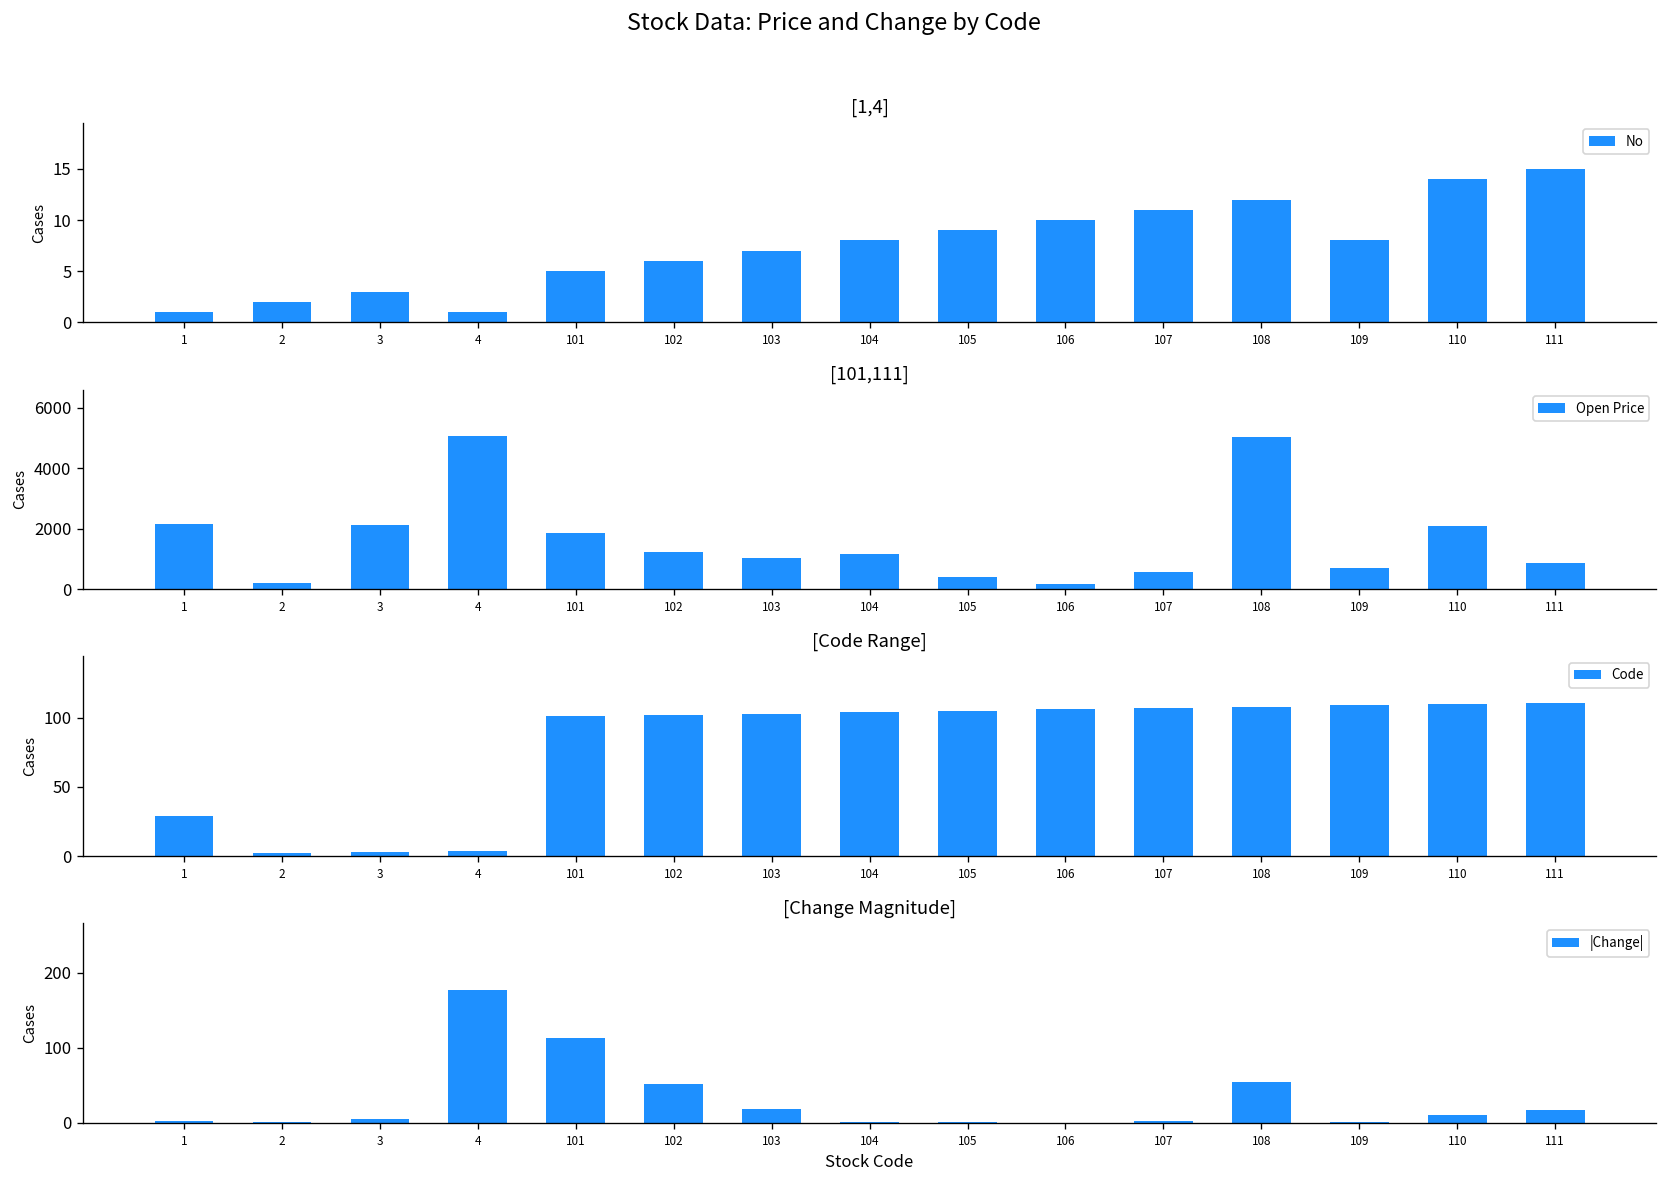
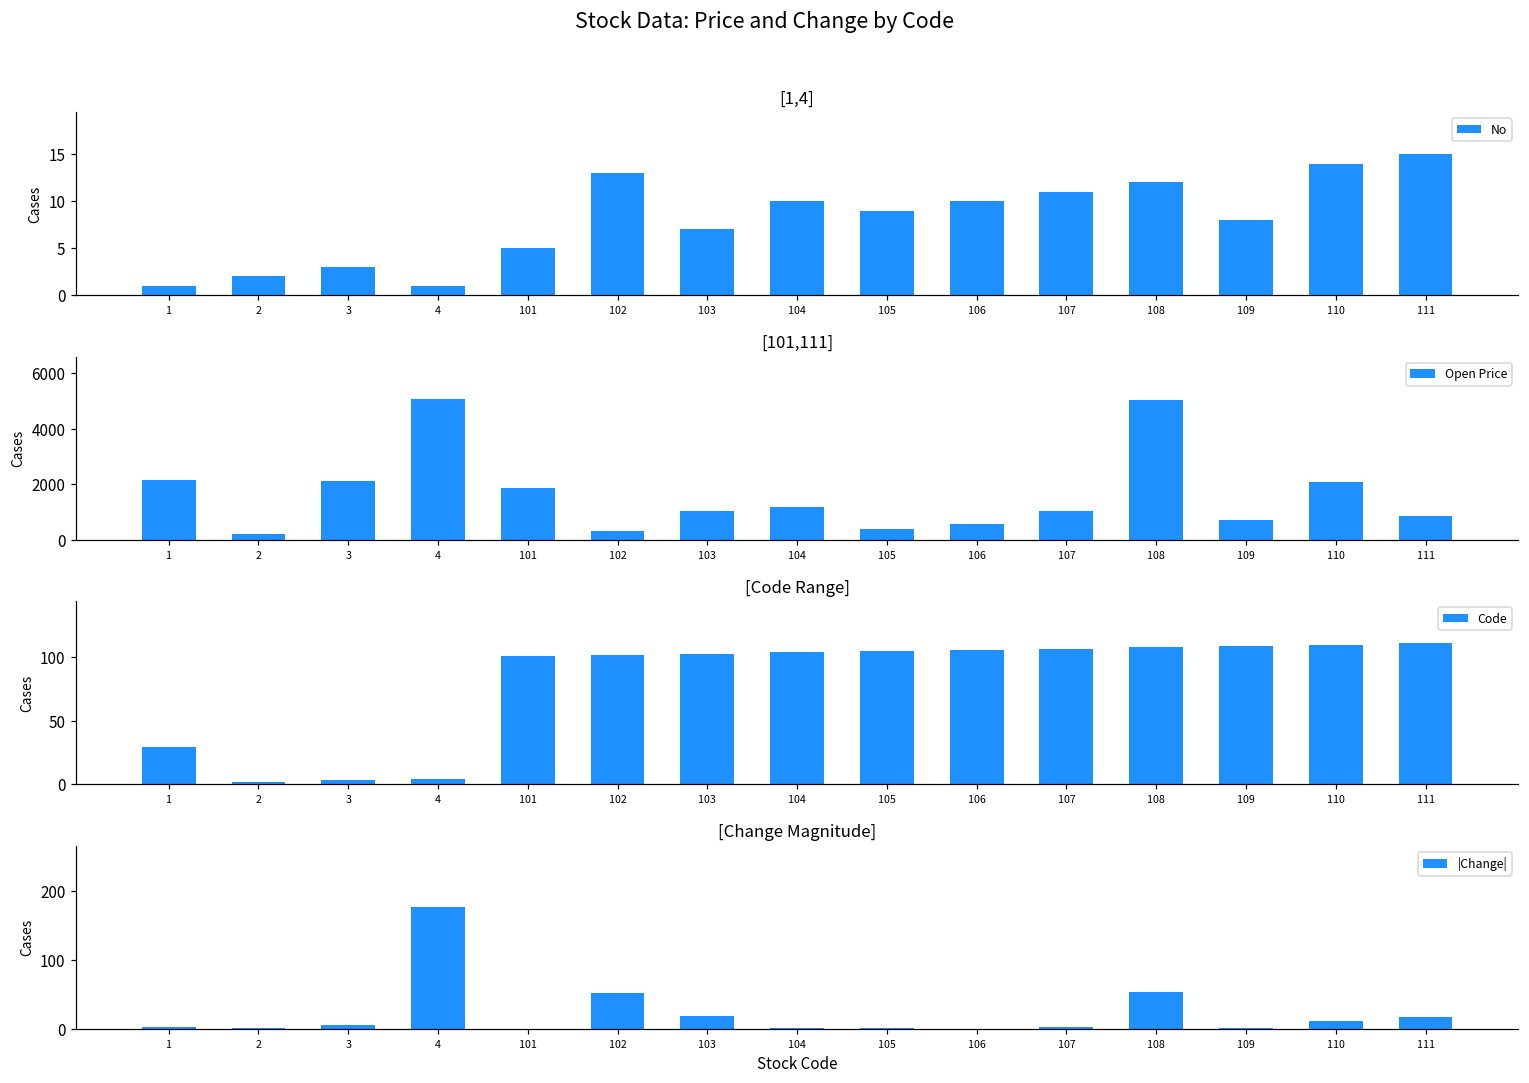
  {
    "[1,4]": {
      "1": 1,
      "2": 2,
      "3": 3,
      "4": 1,
      "101": 5,
-     "102": 6,
+     "102": 13,
      "103": 7,
-     "104": 8,
+     "104": 10,
      "105": 9,
      "106": 10,
      "107": 11,
      "108": 12,
      "109": 8,
      "110": 14,
      "111": 15
    },
    "[101,111]": {
      "1": 2200,
      "2": 200,
      "3": 2100,
      "4": 5100,
      "101": 1900,
-     "102": 1200,
+     "102": 300,
      "103": 1000,
      "104": 1200,
      "105": 400,
-     "106": 200,
-     "107": 600,
+     "106": 600,
+     "107": 1000,
      "108": 5000,
      "109": 700,
      "110": 2100,
      "111": 900
    },
    "[Code Range]": {
      "1": 29,
      "3": 3,
      "4": 4,
      "101": 101,
      "102": 102,
      "103": 103,
      "104": 104,
      "105": 105,
      "106": 106,
      "107": 107,
      "108": 108,
      "109": 109,
      "110": 110,
      "111": 111
    },
    "[Change Magnitude]": {
      "3": 10,
      "4": 180,
-     "101": 110,
+     "101": 0,
      "102": 50,
      "103": 20,
      "106": 0,
      "108": 50,
      "110": 10,
      "111": 20
    }
  }
